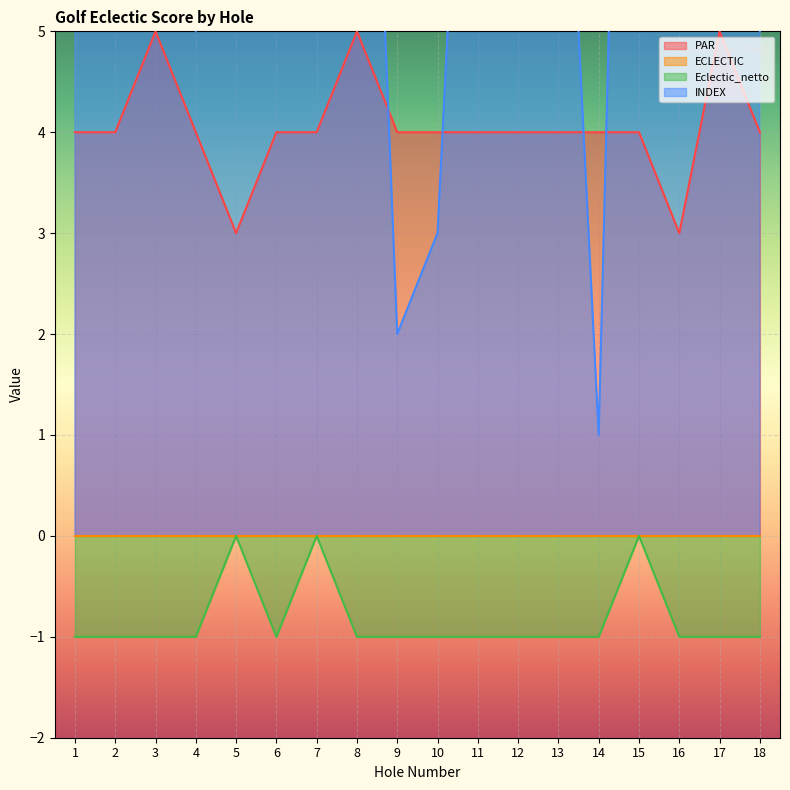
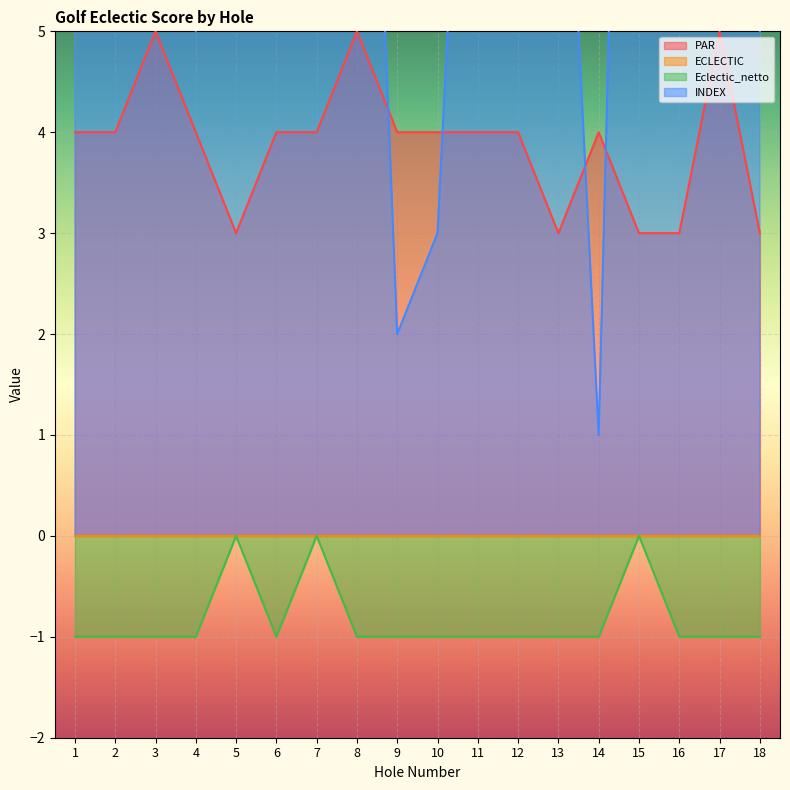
  {
    "PAR": {
      "1": 4,
      "2": 4,
      "3": 5,
      "4": 4,
      "5": 3,
      "6": 4,
      "7": 4,
      "8": 5,
      "9": 4,
      "10": 4,
      "11": 4,
      "12": 4,
-     "13": 4,
+     "13": 3,
      "14": 4,
-     "15": 4,
+     "15": 3,
      "16": 3,
      "17": 5,
-     "18": 4
+     "18": 3
    },
    "INDEX": {
      "4": 5,
      "9": 2,
      "10": 3,
      "14": 1,
      "18": 5
    }
  }
